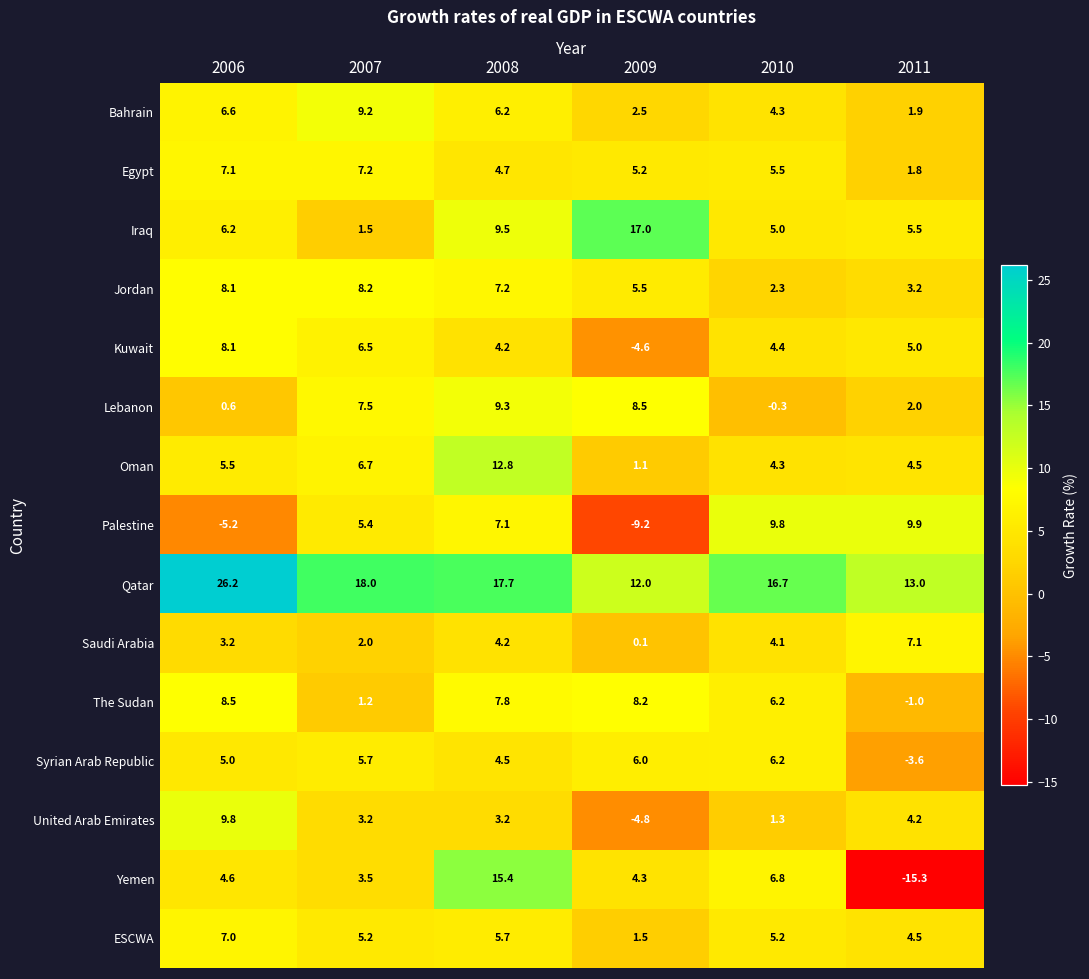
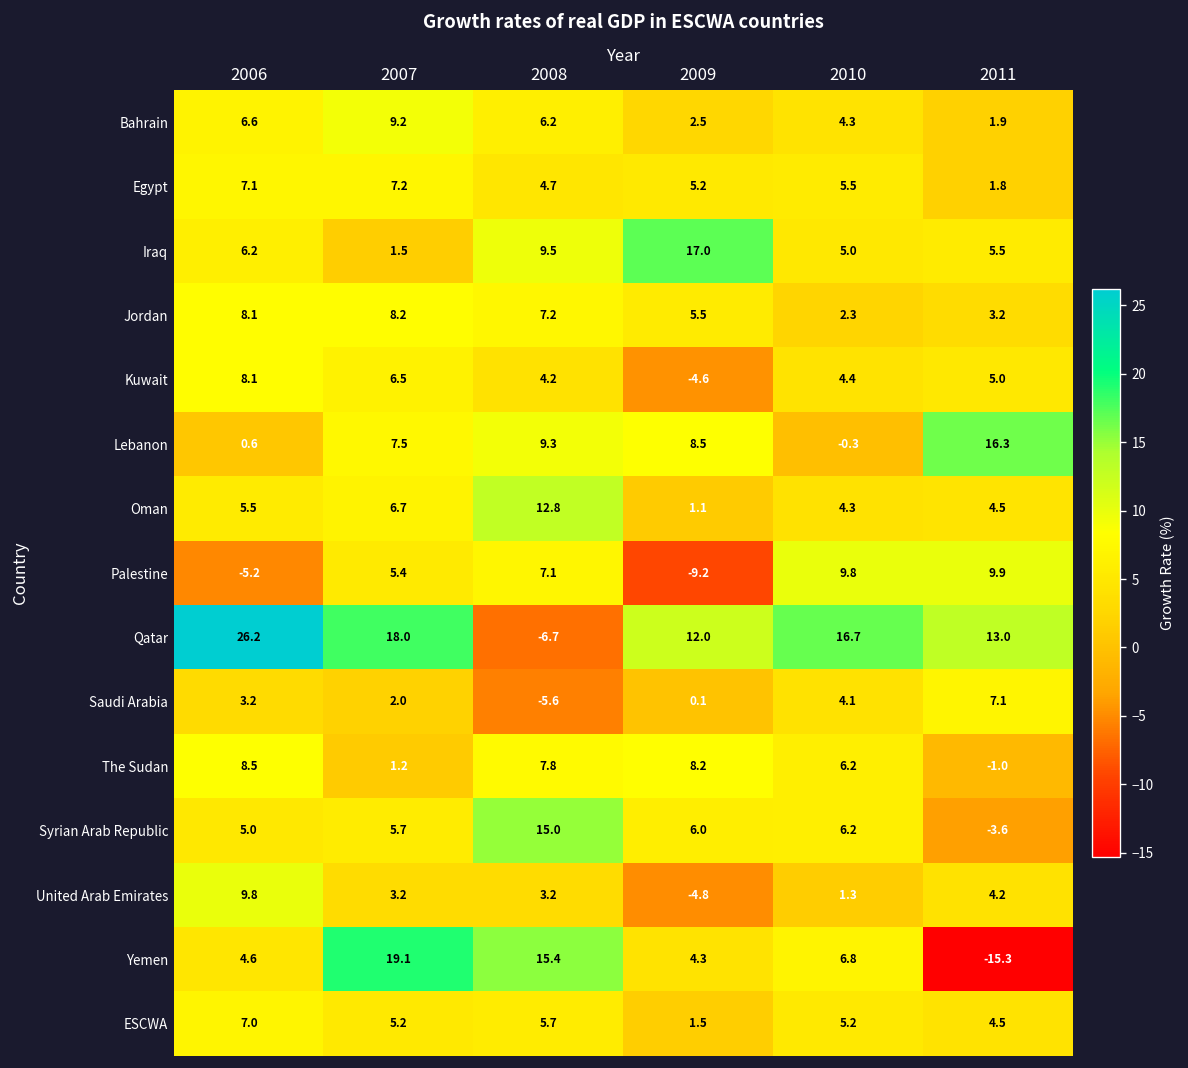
  {
    "Bahrain": {
      "2006": 6.6,
      "2007": 9.2,
      "2008": 6.2,
      "2009": 2.5,
      "2010": 4.3,
      "2011": 1.9
    },
    "Egypt": {
      "2006": 7.1,
      "2007": 7.2,
      "2008": 4.7,
      "2009": 5.2,
      "2010": 5.5,
      "2011": 1.8
    },
    "Iraq": {
      "2006": 6.2,
      "2007": 1.5,
      "2008": 9.5,
      "2009": 17.0,
      "2010": 5.0,
      "2011": 5.5
    },
    "Jordan": {
      "2006": 8.1,
      "2007": 8.2,
      "2008": 7.2,
      "2009": 5.5,
      "2010": 2.3,
      "2011": 3.2
    },
    "Kuwait": {
      "2006": 8.1,
      "2007": 6.5,
      "2008": 4.2,
      "2009": -4.6,
      "2010": 4.4,
      "2011": 5.0
    },
    "Lebanon": {
      "2006": 0.6,
      "2007": 7.5,
      "2008": 9.3,
      "2009": 8.5,
      "2010": -0.3,
-     "2011": 2.0
+     "2011": 16.3
    },
    "Oman": {
      "2006": 5.5,
      "2007": 6.7,
      "2008": 12.8,
      "2009": 1.1,
      "2010": 4.3,
      "2011": 4.5
    },
    "Palestine": {
      "2006": -5.2,
      "2007": 5.4,
      "2008": 7.1,
      "2009": -9.2,
      "2010": 9.8,
      "2011": 9.9
    },
    "Qatar": {
      "2006": 26.2,
      "2007": 18.0,
-     "2008": 17.7,
+     "2008": -6.7,
      "2009": 12.0,
      "2010": 16.7,
      "2011": 13.0
    },
    "Saudi Arabia": {
      "2006": 3.2,
      "2007": 2.0,
-     "2008": 4.2,
+     "2008": -5.6,
      "2009": 0.1,
      "2010": 4.1,
      "2011": 7.1
    },
    "The Sudan": {
      "2006": 8.5,
      "2007": 1.2,
      "2008": 7.8,
      "2009": 8.2,
      "2010": 6.2,
      "2011": -1.0
    },
    "Syrian Arab Republic": {
      "2006": 5.0,
      "2007": 5.7,
-     "2008": 4.5,
+     "2008": 15.0,
      "2009": 6.0,
      "2010": 6.2,
      "2011": -3.6
    },
    "United Arab Emirates": {
      "2006": 9.8,
      "2007": 3.2,
      "2008": 3.2,
      "2009": -4.8,
      "2010": 1.3,
      "2011": 4.2
    },
    "Yemen": {
      "2006": 4.6,
-     "2007": 3.5,
+     "2007": 19.1,
      "2008": 15.4,
      "2009": 4.3,
      "2010": 6.8,
      "2011": -15.3
    },
    "ESCWA": {
      "2006": 7.0,
      "2007": 5.2,
      "2008": 5.7,
      "2009": 1.5,
      "2010": 5.2,
      "2011": 4.5
    }
  }
